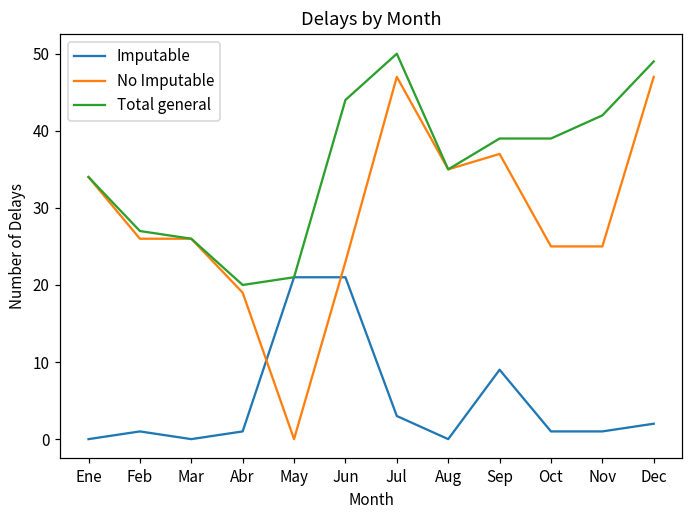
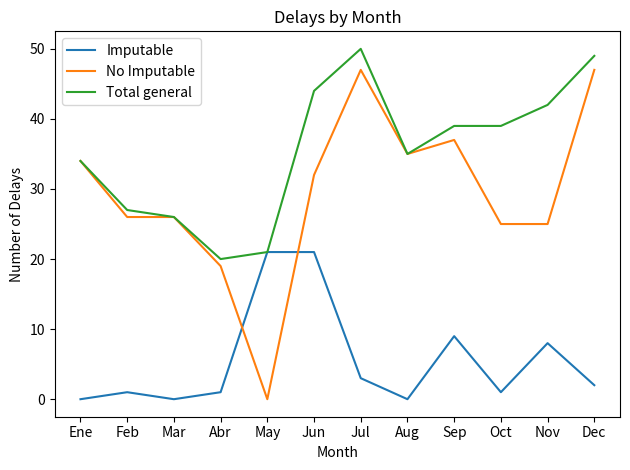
  {
    "Imputable": {
      "Ene": 0,
      "Feb": 1,
      "Mar": 0,
      "Abr": 1,
      "Jun": 21,
      "Jul": 3,
      "Aug": 0,
      "Sep": 9,
      "Oct": 1,
-     "Nov": 1,
+     "Nov": 8,
      "Dec": 2
    },
    "No Imputable": {
      "Feb": 26,
      "Abr": 19,
      "May": 0,
-     "Jun": 23,
+     "Jun": 32,
      "Jul": 47,
      "Sep": 37,
      "Oct": 25,
      "Nov": 25,
      "Dec": 47
    },
    "Total general": {
      "Feb": 27,
      "Abr": 20,
      "Jun": 44,
      "Jul": 50,
      "Sep": 39,
      "Oct": 39,
      "Nov": 42,
      "Dec": 49
    }
  }
